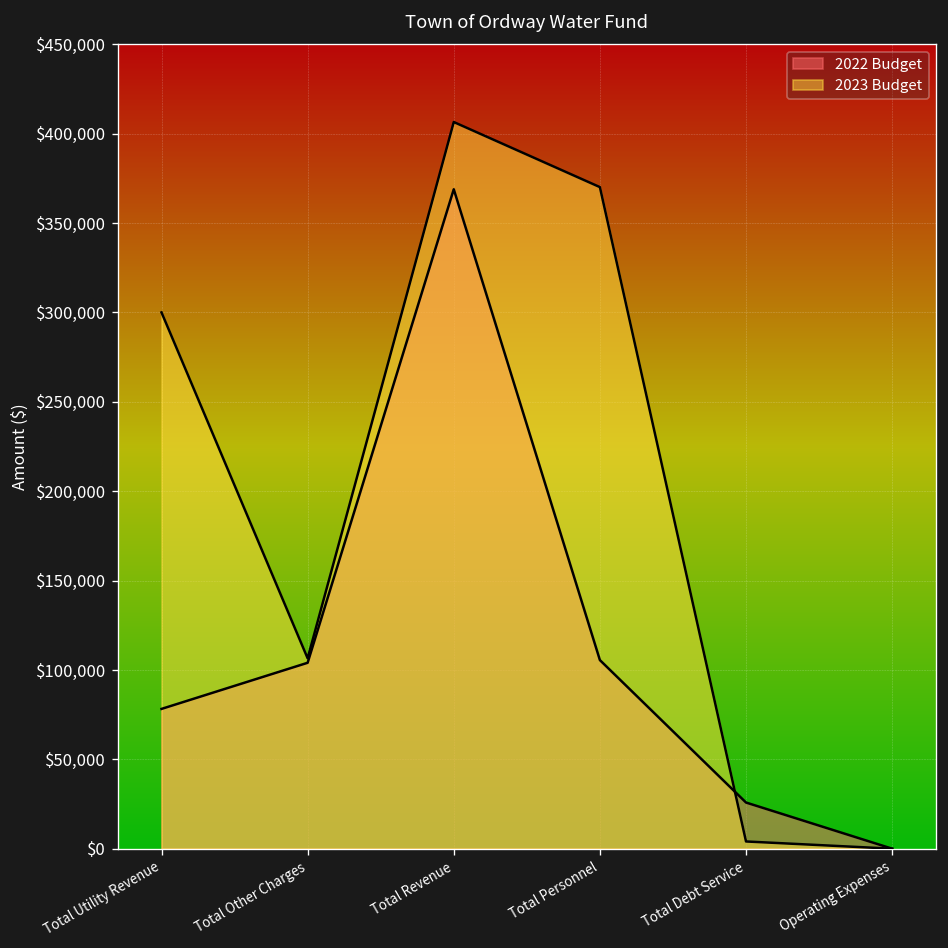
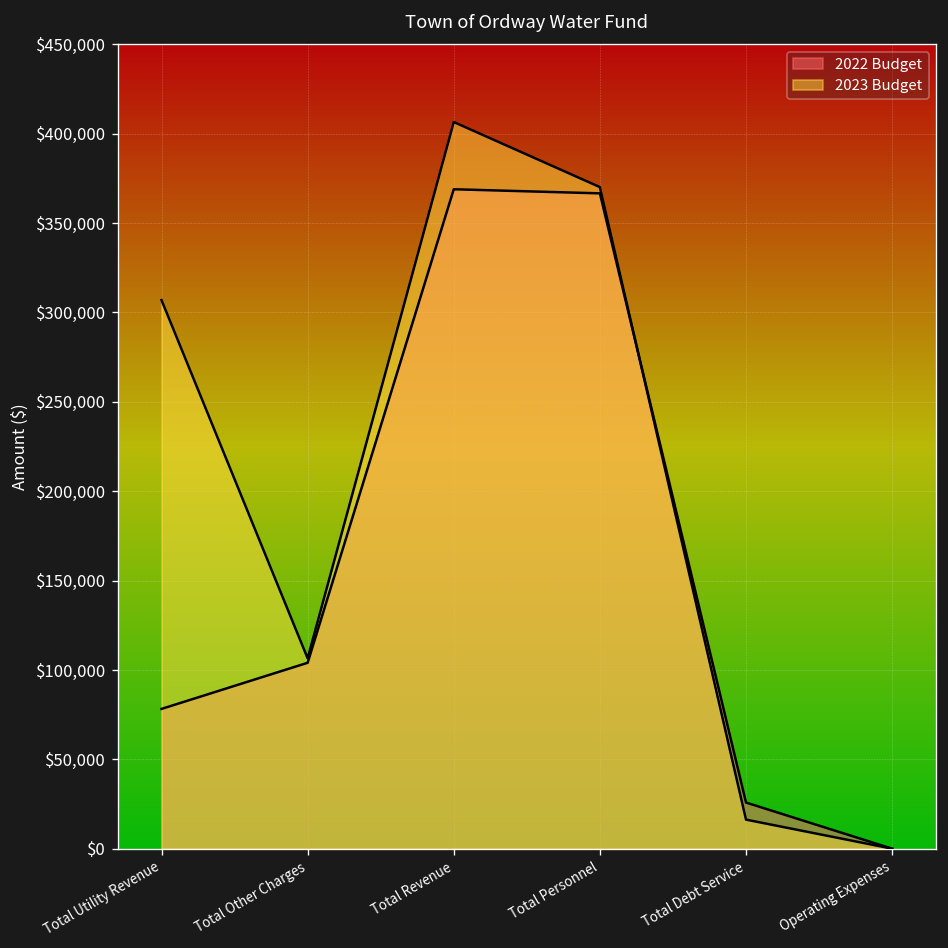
  {
    "2022 Budget": {
      "Total Utility Revenue": "$78,000",
      "Total Other Charges": "$104,000",
      "Total Revenue": "$369,000",
-     "Total Personnel": "$106,000",
+     "Total Personnel": "$367,000",
      "Total Debt Service": "$26,000"
    },
    "2023 Budget": {
-     "Total Utility Revenue": "$300,000",
+     "Total Utility Revenue": "$307,000",
      "Total Other Charges": "$107,000",
      "Total Revenue": "$407,000",
      "Total Personnel": "$370,000",
-     "Total Debt Service": "$4,000"
+     "Total Debt Service": "$16,000"
    }
  }
